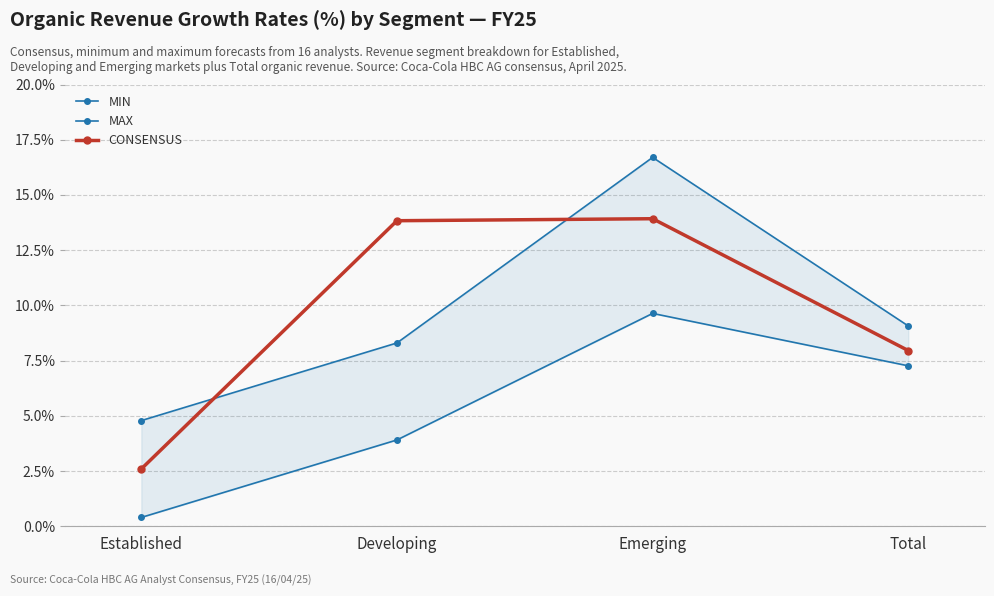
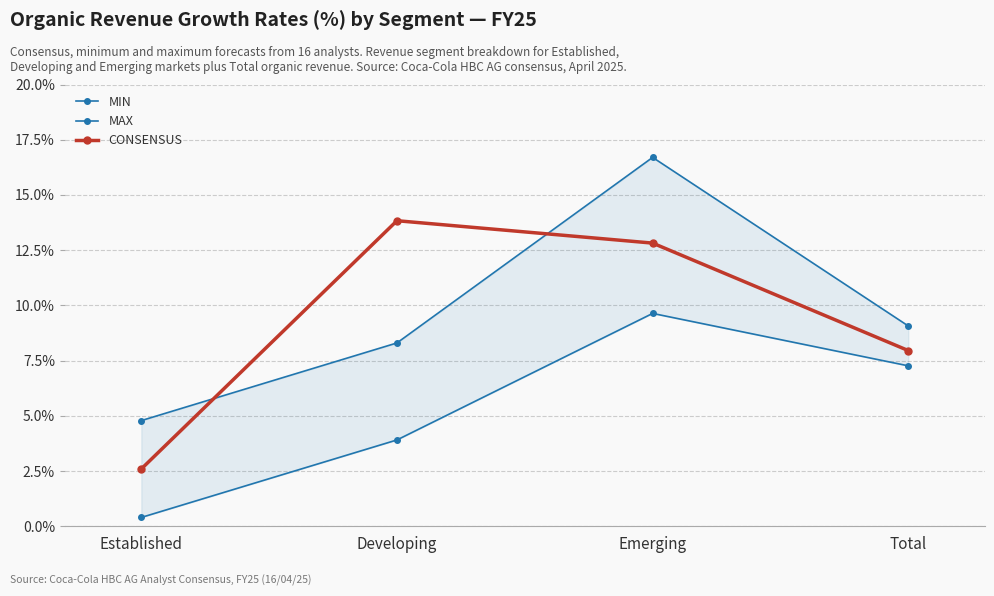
  {
    "CONSENSUS": {
      "Established": "2.6%",
      "Developing": "13.8%",
-     "Emerging": "13.9%",
+     "Emerging": "12.8%",
      "Total": "8.0%"
    }
  }
